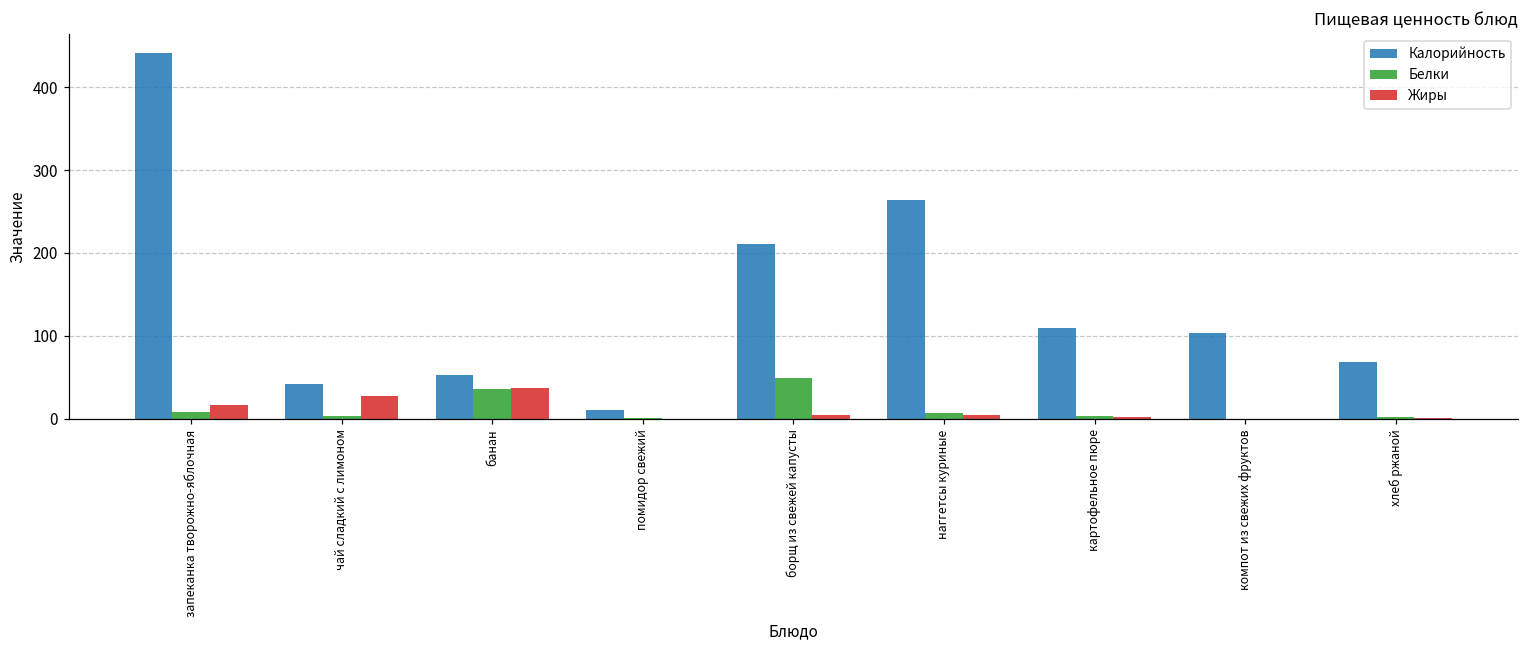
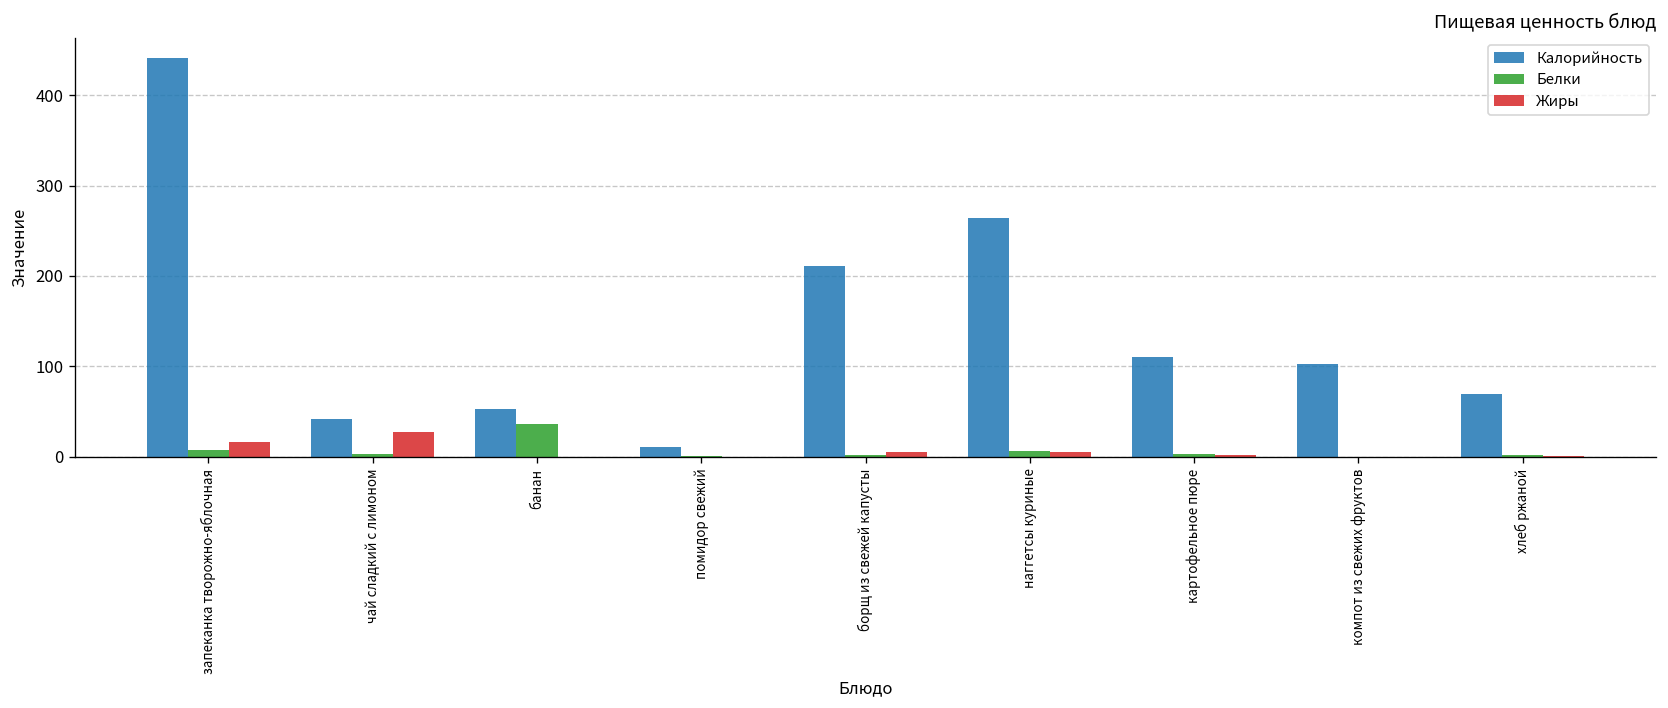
  {
    "Калорийность": {
      "запеканка творожно-яблочная": 440,
      "чай сладкий с лимоном": 40,
      "банан": 50,
      "помидор свежий": 10,
      "борщ из свежей капусты": 210,
      "наггетсы куриные": 260,
      "картофельное пюре": 110,
      "компот из свежих фруктов": 100,
      "хлеб ржаной": 70
    },
    "Белки": {
      "запеканка творожно-яблочная": 10,
      "чай сладкий с лимоном": 0,
      "банан": 40,
-     "борщ из свежей капусты": 50,
+     "борщ из свежей капусты": 0,
      "наггетсы куриные": 10
    },
    "Жиры": {
      "запеканка творожно-яблочная": 20,
      "чай сладкий с лимоном": 30,
-     "банан": 40,
+     "банан": 0,
      "борщ из свежей капусты": 0,
      "наггетсы куриные": 10
    }
  }
